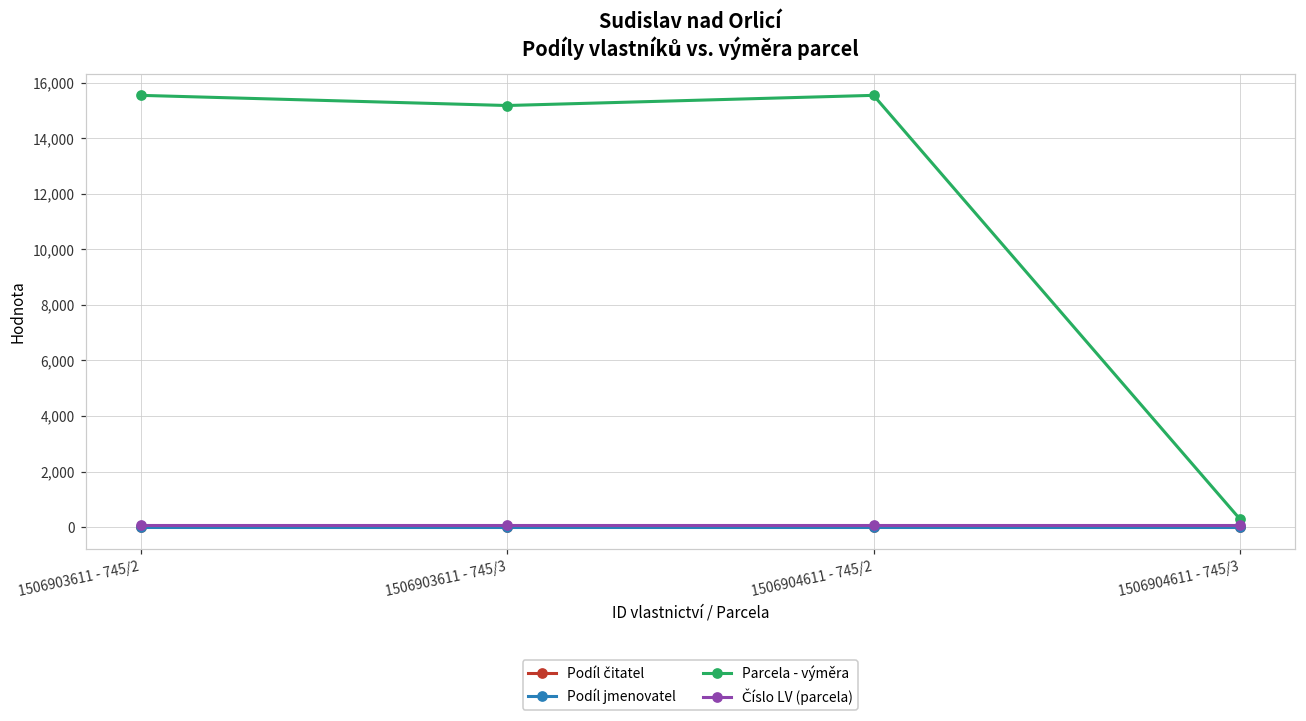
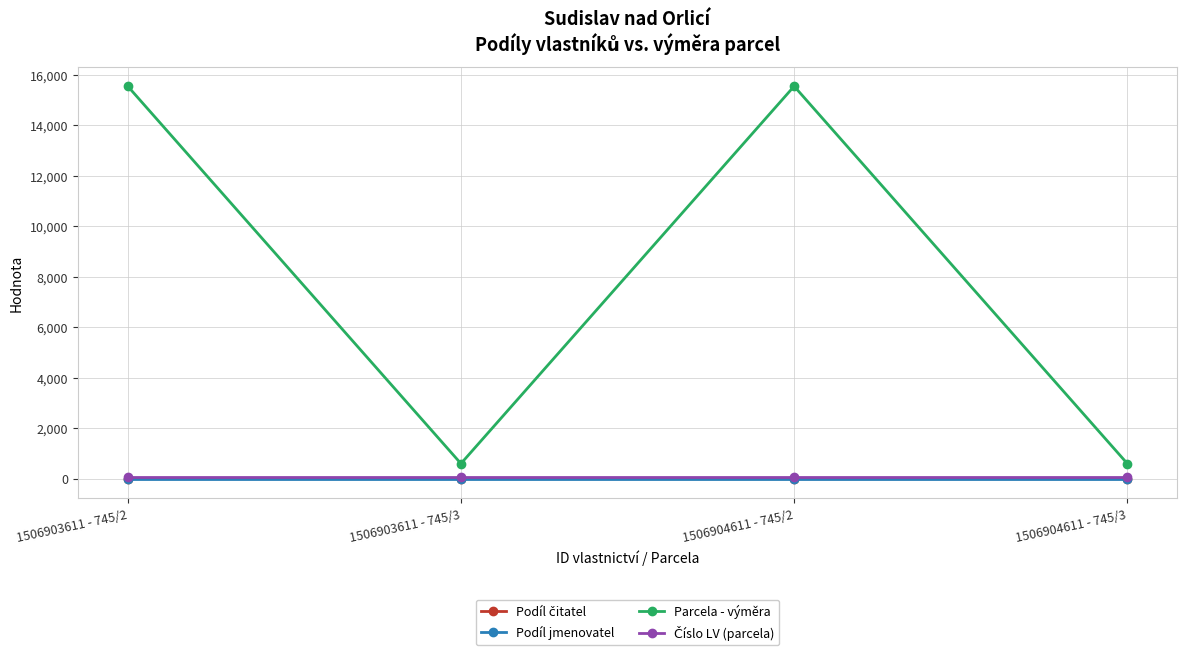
  {
    "Parcela - výměra": {
      "1506903611 - 745/2": "15,500",
-     "1506903611 - 745/3": "15,200",
+     "1506903611 - 745/3": "600",
      "1506904611 - 745/2": "15,500",
-     "1506904611 - 745/3": "300"
+     "1506904611 - 745/3": "600"
    }
  }
